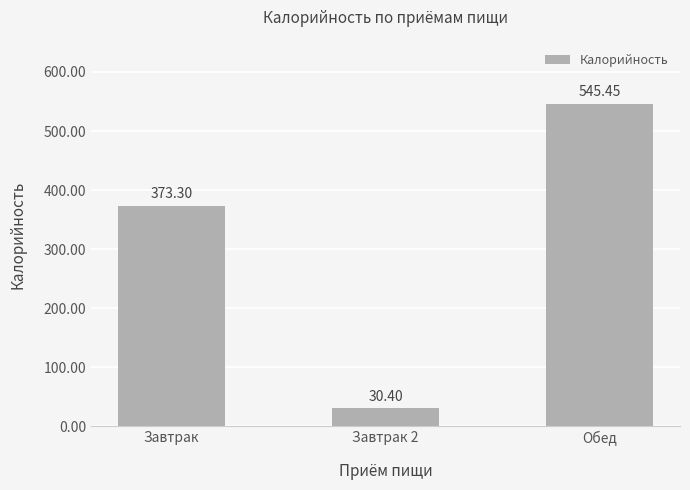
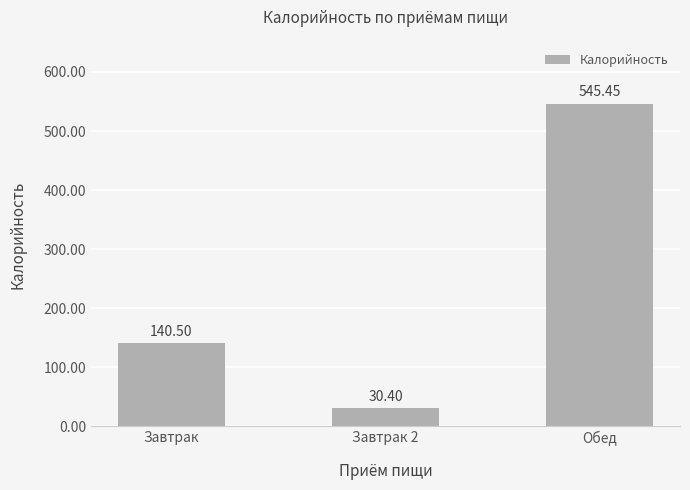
  {
-   "Завтрак": 373.30,
+   "Завтрак": 140.50,
    "Завтрак 2": 30.40,
    "Обед": 545.45
  }
